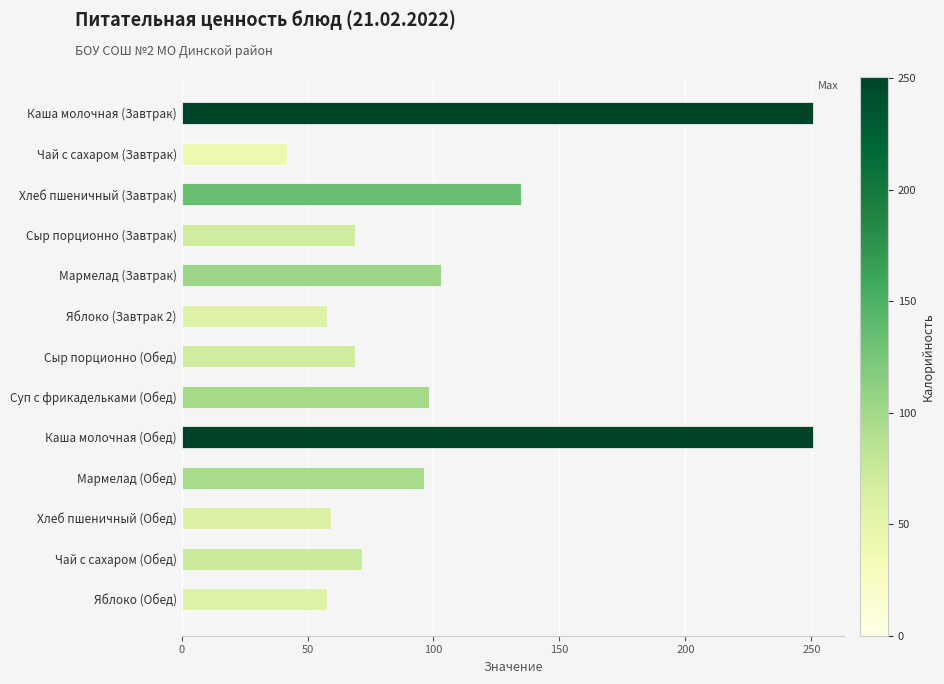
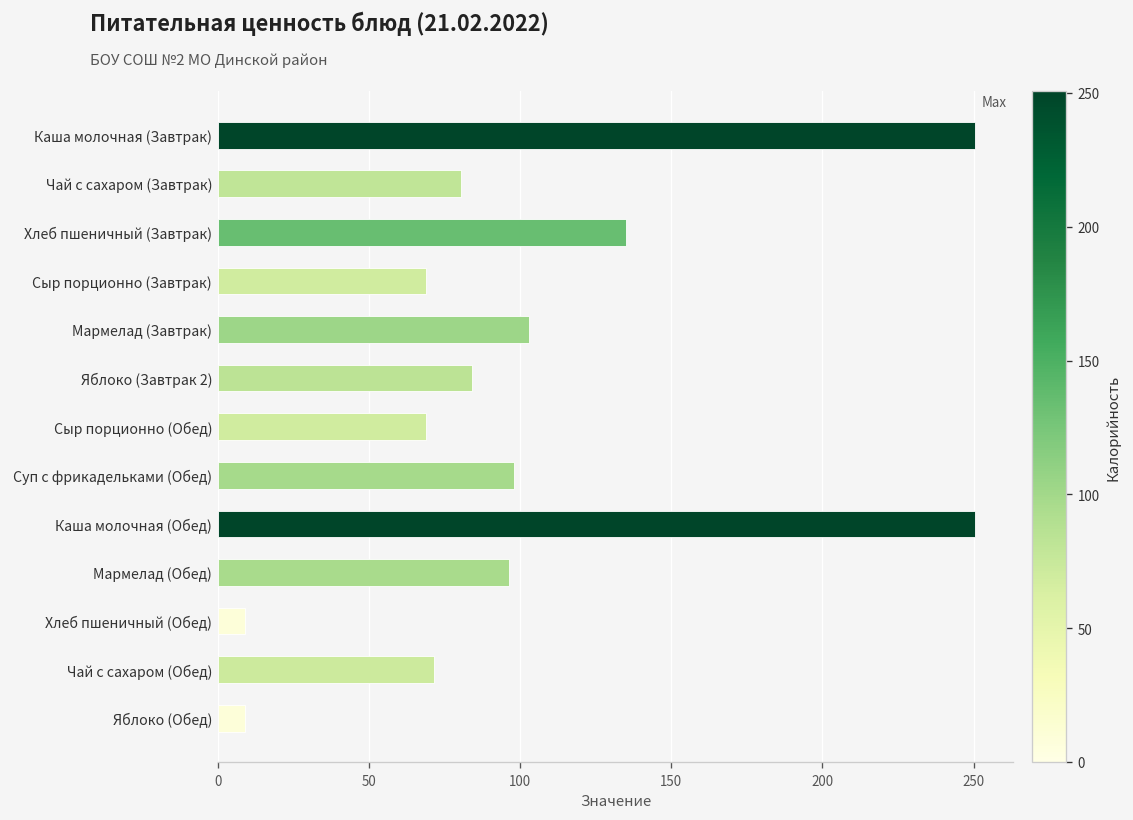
  {
    "Каша молочная (Завтрак)": 251,
-   "Чай с сахаром (Завтрак)": 42,
+   "Чай с сахаром (Завтрак)": 81,
    "Хлеб пшеничный (Завтрак)": 135,
    "Сыр порционно (Завтрак)": 69,
    "Мармелад (Завтрак)": 103,
-   "Яблоко (Завтрак 2)": 58,
+   "Яблоко (Завтрак 2)": 84,
    "Сыр порционно (Обед)": 69,
    "Суп с фрикадельками (Обед)": 98,
    "Каша молочная (Обед)": 251,
    "Мармелад (Обед)": 96,
-   "Хлеб пшеничный (Обед)": 59,
+   "Хлеб пшеничный (Обед)": 9,
    "Чай с сахаром (Обед)": 72,
-   "Яблоко (Обед)": 58
+   "Яблоко (Обед)": 9
  }
